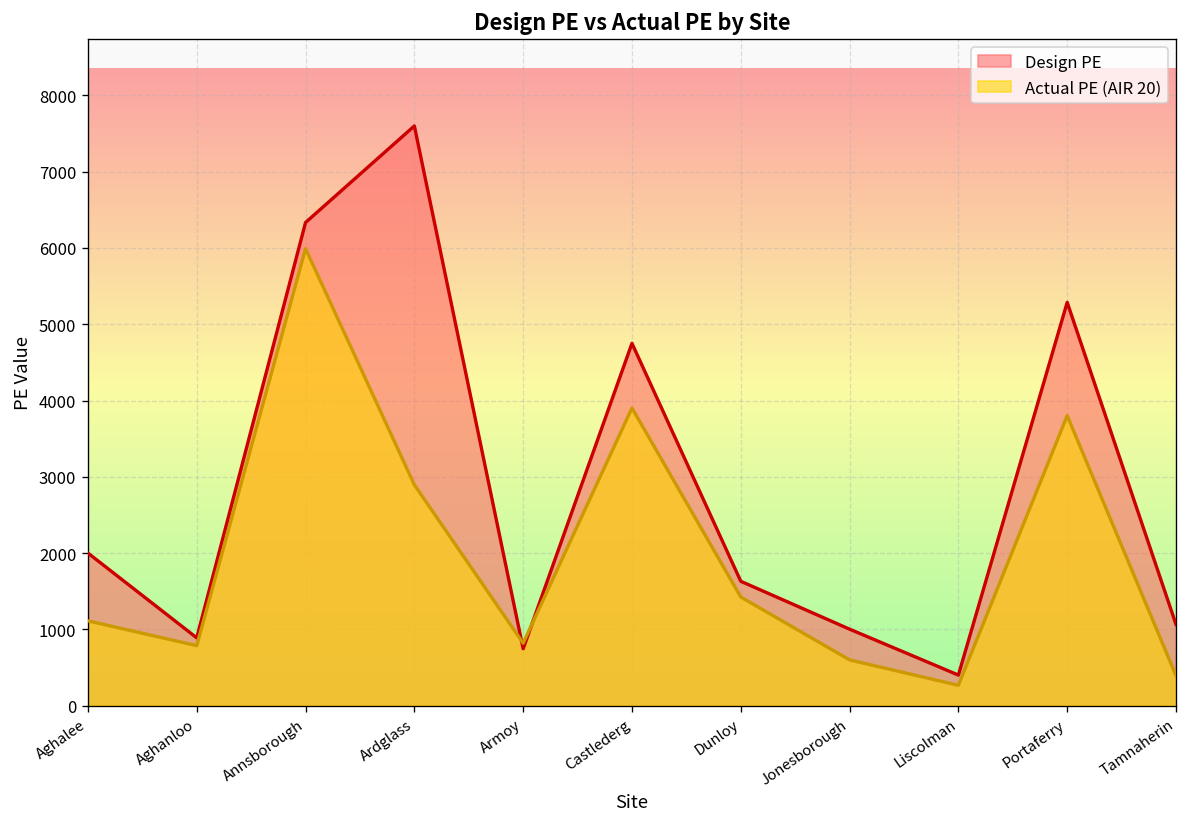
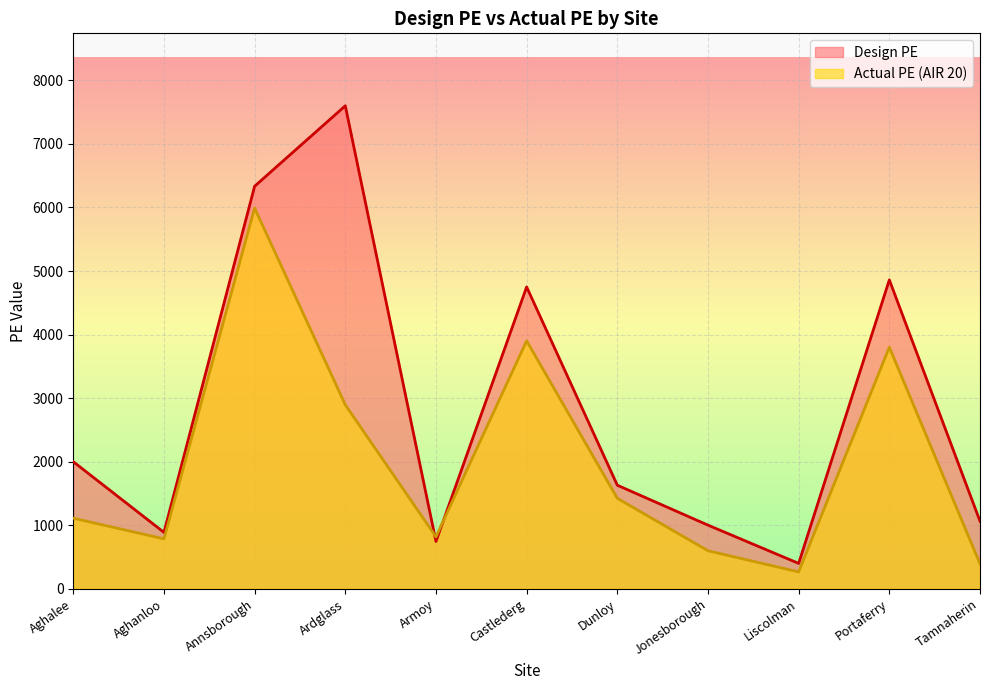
  {
    "Design PE": {
      "Aghalee": 2000,
      "Aghanloo": 900,
      "Annsborough": 6300,
      "Ardglass": 7600,
      "Armoy": 700,
      "Castlederg": 4800,
      "Dunloy": 1600,
      "Jonesborough": 1000,
      "Liscolman": 400,
-     "Portaferry": 5300,
+     "Portaferry": 4900,
      "Tamnaherin": 1100
    },
    "Actual PE (AIR 20)": {
      "Aghalee": 1100,
      "Aghanloo": 800,
      "Annsborough": 6000,
      "Ardglass": 2900,
      "Armoy": 800,
      "Castlederg": 3900,
      "Dunloy": 1400,
      "Jonesborough": 600,
      "Liscolman": 300,
      "Portaferry": 3800,
      "Tamnaherin": 400
    }
  }
